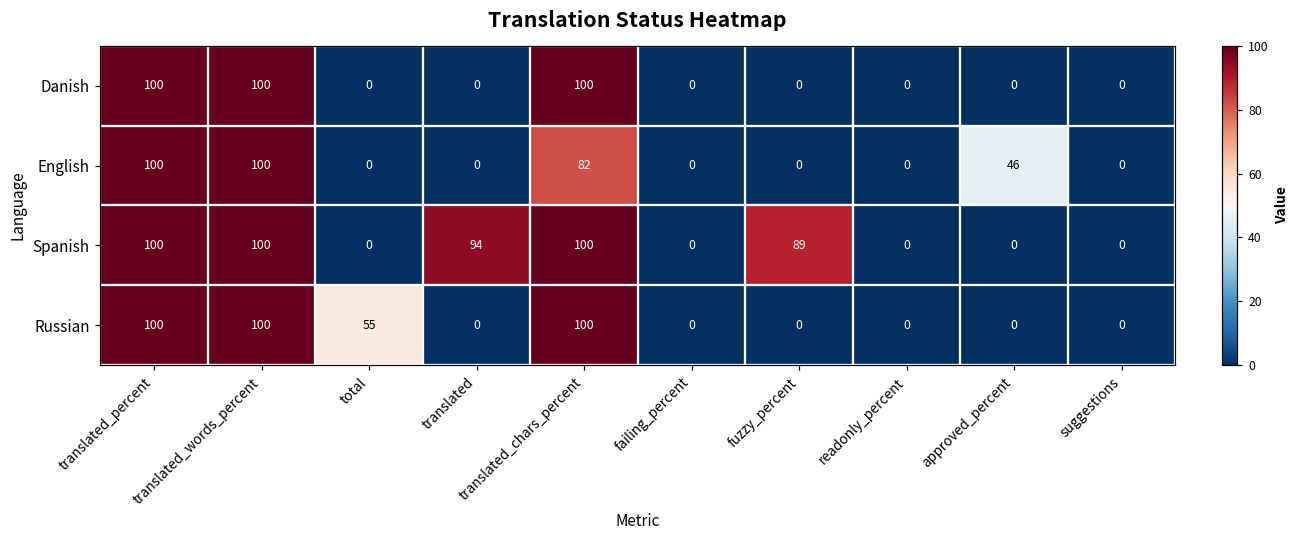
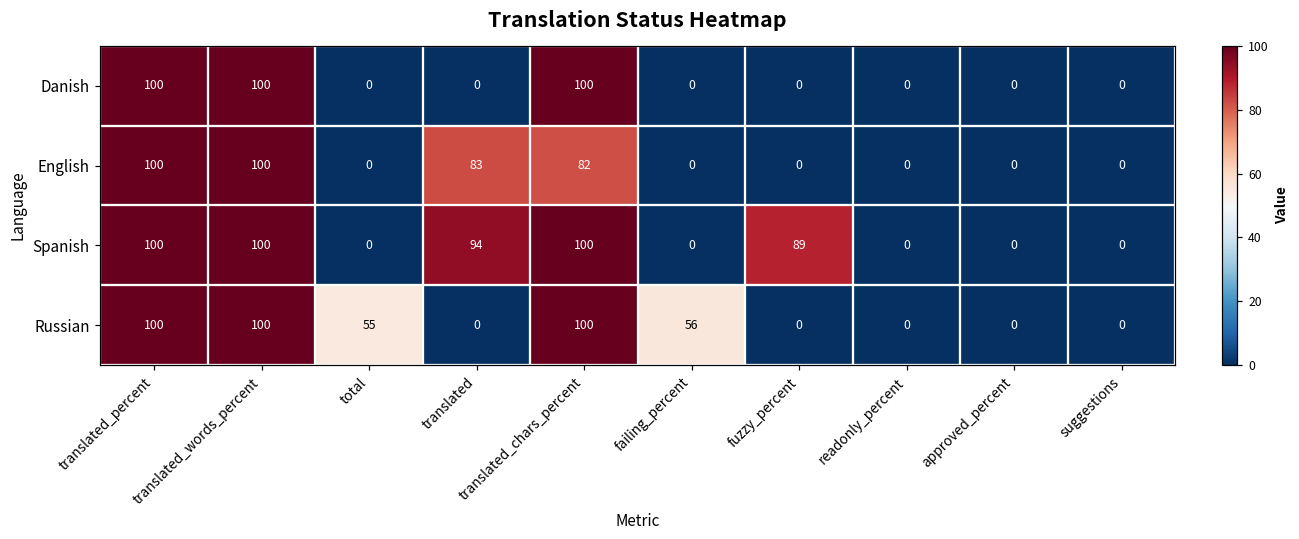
  {
    "Danish": {
      "translated_percent": 100,
      "translated_words_percent": 100,
      "total": 0,
      "translated": 0,
      "translated_chars_percent": 100,
      "failing_percent": 0,
      "fuzzy_percent": 0,
      "readonly_percent": 0,
      "approved_percent": 0,
      "suggestions": 0
    },
    "English": {
      "translated_percent": 100,
      "translated_words_percent": 100,
      "total": 0,
-     "translated": 0,
+     "translated": 83,
      "translated_chars_percent": 82,
      "failing_percent": 0,
      "fuzzy_percent": 0,
      "readonly_percent": 0,
-     "approved_percent": 46,
+     "approved_percent": 0,
      "suggestions": 0
    },
    "Spanish": {
      "translated_percent": 100,
      "translated_words_percent": 100,
      "total": 0,
      "translated": 94,
      "translated_chars_percent": 100,
      "failing_percent": 0,
      "fuzzy_percent": 89,
      "readonly_percent": 0,
      "approved_percent": 0,
      "suggestions": 0
    },
    "Russian": {
      "translated_percent": 100,
      "translated_words_percent": 100,
      "total": 55,
      "translated": 0,
      "translated_chars_percent": 100,
-     "failing_percent": 0,
+     "failing_percent": 56,
      "fuzzy_percent": 0,
      "readonly_percent": 0,
      "approved_percent": 0,
      "suggestions": 0
    }
  }
